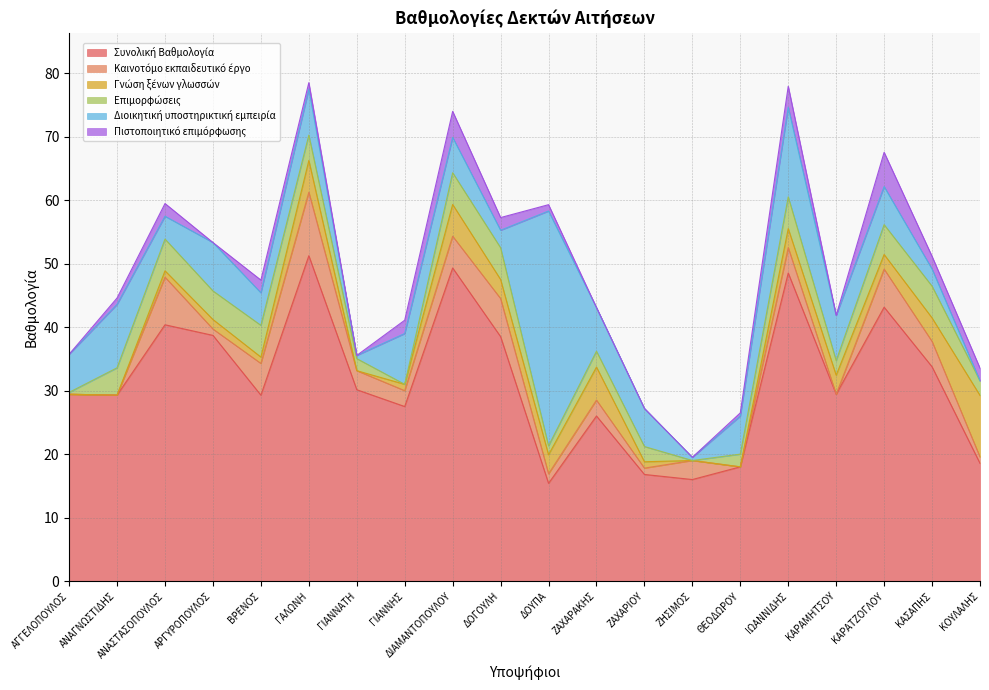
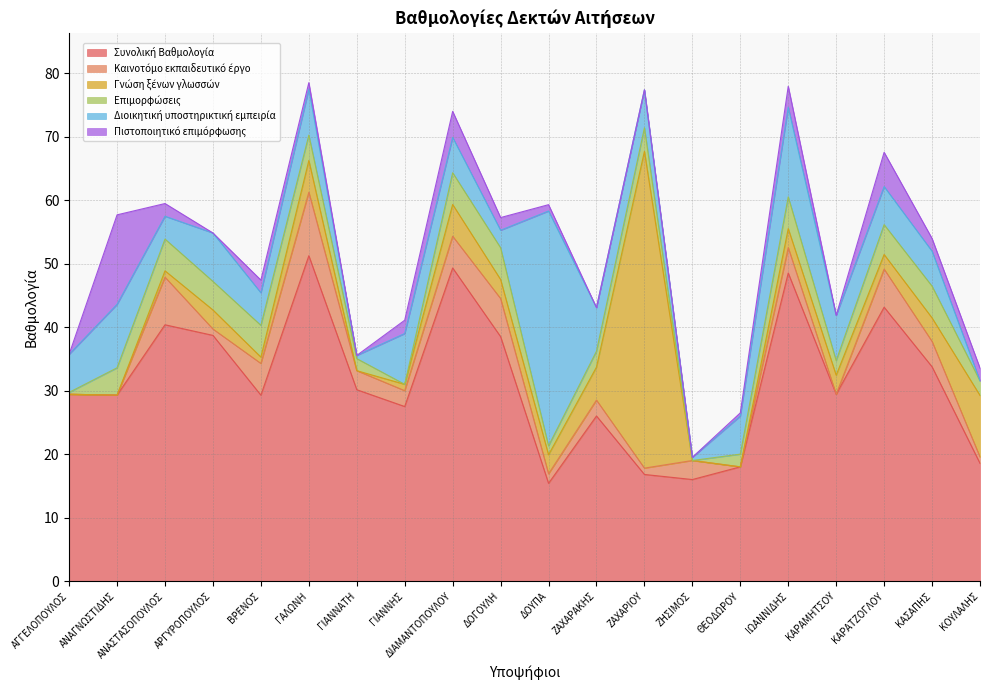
  {
    "Γνώση ξένων γλωσσών": {
      "ΑΝΑΣΤΑΣΟΠΟΥΛΟΣ": 1,
-     "ΑΡΓΥΡΟΠΟΥΛΟΣ": 2,
+     "ΑΡΓΥΡΟΠΟΥΛΟΣ": 3,
      "ΒΡΕΝΟΣ": 1,
      "ΓΑΛΩΝΗ": 5,
      "ΔΙΑΜΑΝΤΟΠΟΥΛΟΥ": 5,
      "ΔΟΓΟΥΛΗ": 3,
      "ΔΟΥΠΑ": 3,
      "ΖΑΧΑΡΑΚΗΣ": 5,
-     "ΖΑΧΑΡΙΟΥ": 1,
+     "ΖΑΧΑΡΙΟΥ": 50,
      "ΙΩΑΝΝΙΔΗΣ": 3,
      "ΚΑΡΑΜΗΤΣΟΥ": 3,
      "ΚΑΡΑΤΖΟΓΛΟΥ": 2,
      "ΚΑΣΑΠΗΣ": 4,
      "ΚΟΥΛΑΛΗΣ": 10
    },
    "Επιμορφώσεις": {
      "ΑΝΑΓΝΩΣΤΙΔΗΣ": 4,
      "ΑΝΑΣΤΑΣΟΠΟΥΛΟΣ": 5,
      "ΑΡΓΥΡΟΠΟΥΛΟΣ": 5,
      "ΒΡΕΝΟΣ": 5,
      "ΓΑΛΩΝΗ": 4,
      "ΓΙΑΝΝΑΤΗ": 2,
      "ΔΙΑΜΑΝΤΟΠΟΥΛΟΥ": 5,
      "ΔΟΓΟΥΛΗ": 5,
      "ΔΟΥΠΑ": 1,
      "ΖΑΧΑΡΑΚΗΣ": 3,
-     "ΖΑΧΑΡΙΟΥ": 2,
+     "ΖΑΧΑΡΙΟΥ": 4,
      "ΘΕΟΔΩΡΟΥ": 2,
      "ΙΩΑΝΝΙΔΗΣ": 5,
      "ΚΑΡΑΜΗΤΣΟΥ": 2,
      "ΚΑΡΑΤΖΟΓΛΟΥ": 5,
      "ΚΑΣΑΠΗΣ": 5
    },
    "Διοικητική υποστηρικτική εμπειρία": {
      "ΑΝΑΓΝΩΣΤΙΔΗΣ": 10,
      "ΑΝΑΣΤΑΣΟΠΟΥΛΟΣ": 4,
      "ΒΡΕΝΟΣ": 5,
      "ΓΑΛΩΝΗ": 7,
      "ΓΙΑΝΝΗΣ": 8,
      "ΔΙΑΜΑΝΤΟΠΟΥΛΟΥ": 6,
      "ΔΟΓΟΥΛΗ": 3,
      "ΔΟΥΠΑ": 37,
      "ΘΕΟΔΩΡΟΥ": 6,
      "ΙΩΑΝΝΙΔΗΣ": 14,
      "ΚΑΡΑΤΖΟΓΛΟΥ": 6,
-     "ΚΑΣΑΠΗΣ": 3
+     "ΚΑΣΑΠΗΣ": 6
    },
    "Πιστοποιητικό επιμόρφωσης": {
-     "ΑΝΑΓΝΩΣΤΙΔΗΣ": 1,
+     "ΑΝΑΓΝΩΣΤΙΔΗΣ": 14,
      "ΑΝΑΣΤΑΣΟΠΟΥΛΟΣ": 2,
      "ΒΡΕΝΟΣ": 2,
      "ΓΑΛΩΝΗ": 1,
      "ΓΙΑΝΝΗΣ": 2,
      "ΔΙΑΜΑΝΤΟΠΟΥΛΟΥ": 4,
      "ΔΟΓΟΥΛΗ": 2,
      "ΔΟΥΠΑ": 1,
      "ΘΕΟΔΩΡΟΥ": 1,
      "ΙΩΑΝΝΙΔΗΣ": 3,
      "ΚΑΡΑΤΖΟΓΛΟΥ": 5,
      "ΚΑΣΑΠΗΣ": 2,
      "ΚΟΥΛΑΛΗΣ": 2
    }
  }
